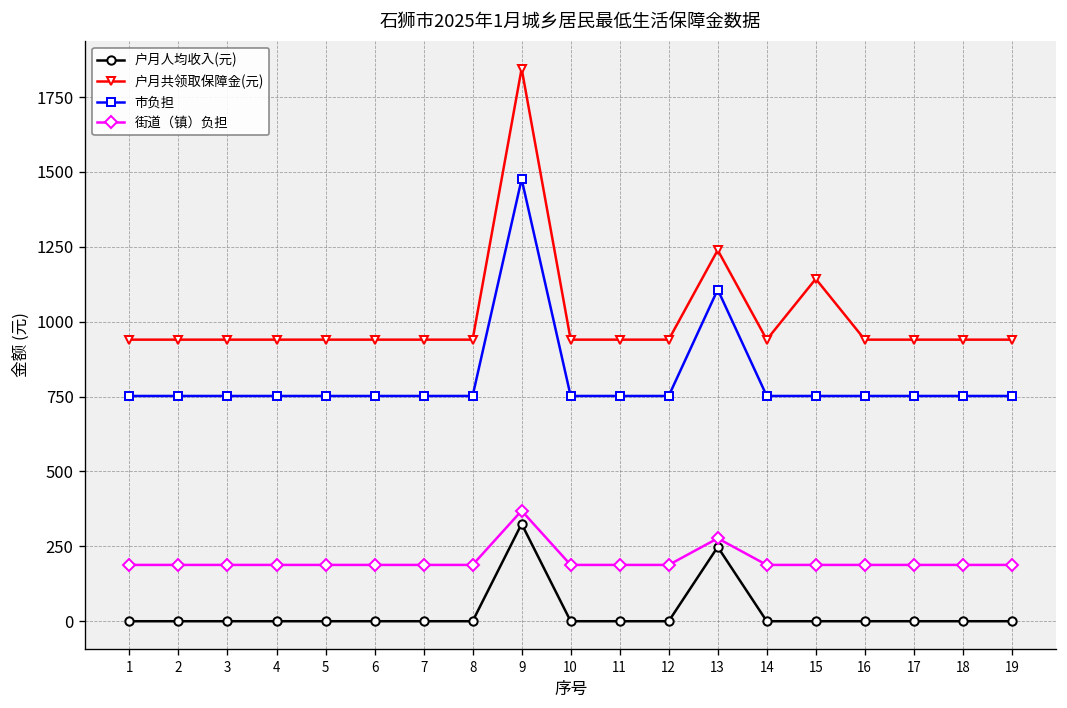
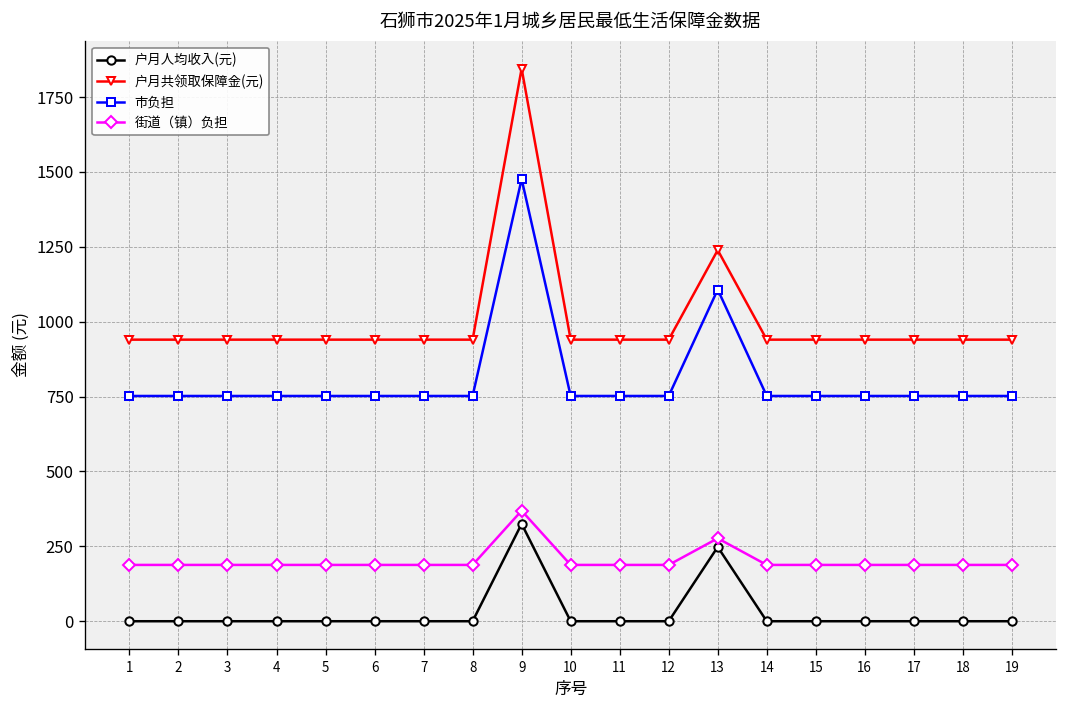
  {
    "户月人均收入(元)": {
      "1": 0,
      "2": 0,
      "3": 0,
      "4": 0,
      "5": 0,
      "6": 0,
      "7": 0,
      "8": 0,
      "9": 330,
      "10": 0,
      "11": 0,
      "12": 0,
      "13": 250,
      "14": 0,
      "15": 0,
      "16": 0,
      "17": 0,
      "18": 0,
      "19": 0
    },
    "户月共领取保障金(元)": {
      "1": 940,
      "2": 940,
      "3": 940,
      "4": 940,
      "5": 940,
      "6": 940,
      "7": 940,
      "8": 940,
      "9": 1850,
      "10": 940,
      "11": 940,
      "12": 940,
      "13": 1240,
      "14": 940,
-     "15": 1140,
+     "15": 940,
      "16": 940,
      "17": 940,
      "18": 940,
      "19": 940
    },
    "市负担": {
      "1": 750,
      "2": 750,
      "3": 750,
      "4": 750,
      "5": 750,
      "6": 750,
      "7": 750,
      "8": 750,
      "9": 1480,
      "10": 750,
      "11": 750,
      "12": 750,
      "13": 1110,
      "14": 750,
      "15": 750,
      "16": 750,
      "17": 750,
      "18": 750,
      "19": 750
    },
    "街道（镇）负担": {
      "1": 190,
      "2": 190,
      "3": 190,
      "4": 190,
      "5": 190,
      "6": 190,
      "7": 190,
      "8": 190,
      "9": 370,
      "10": 190,
      "11": 190,
      "12": 190,
      "13": 280,
      "14": 190,
      "15": 190,
      "16": 190,
      "17": 190,
      "18": 190,
      "19": 190
    }
  }
